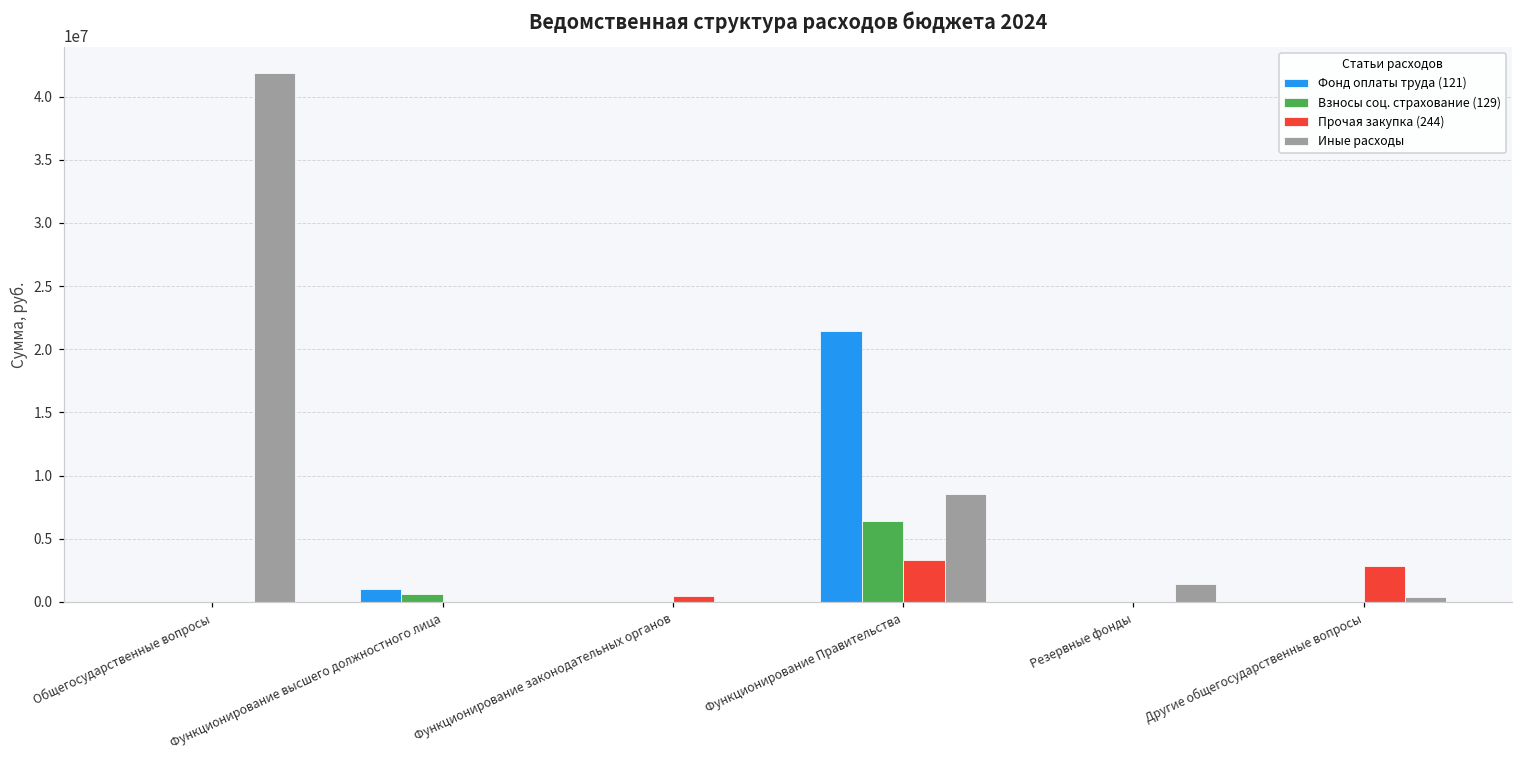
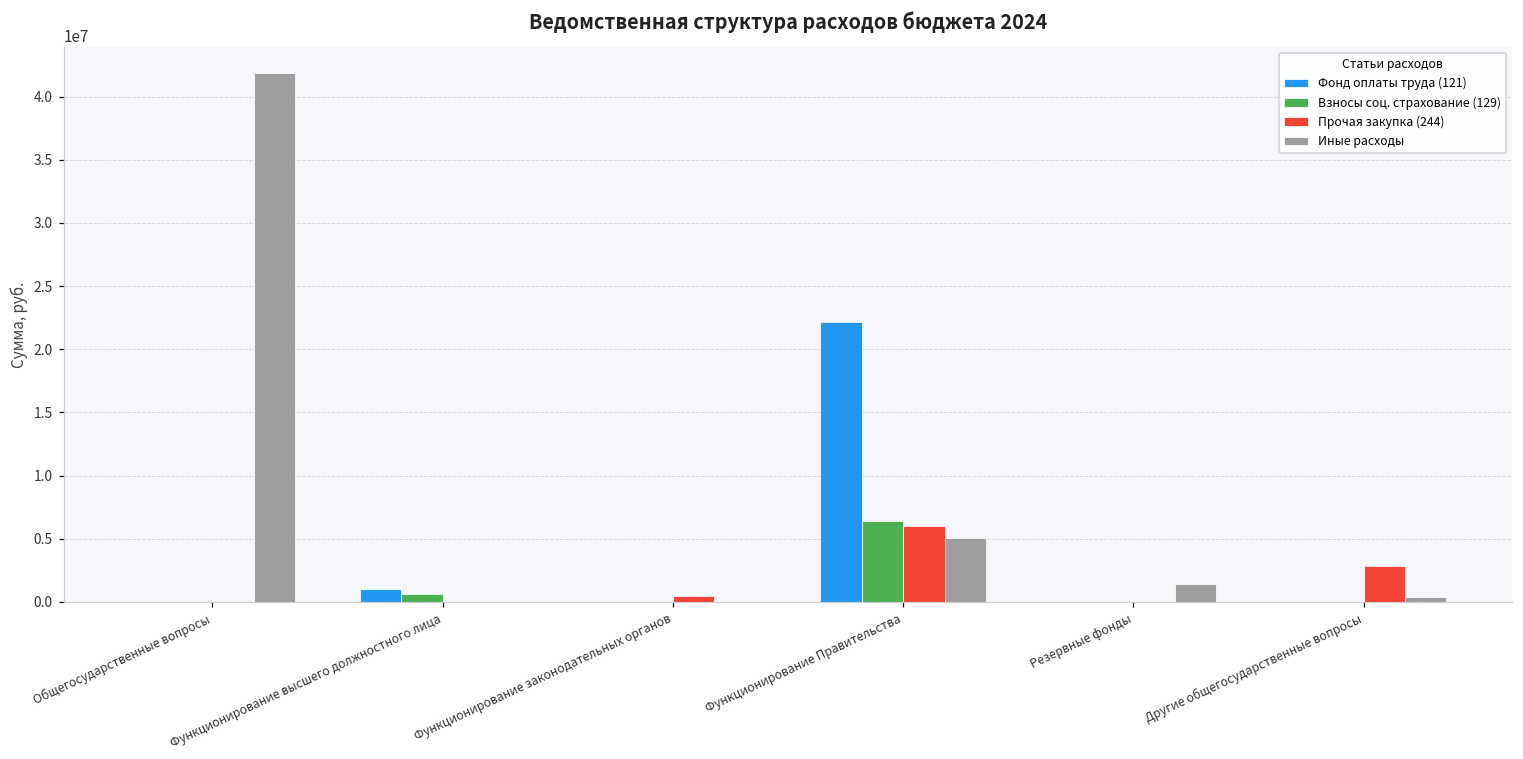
  {
    "Фонд оплаты труда (121)": {
      "Общегосударственные вопросы": 0,
      "Функционирование высшего должностного лица": 1100000,
      "Функционирование законодательных органов": 0,
-     "Функционирование Правительства": 21400000,
+     "Функционирование Правительства": 22100000,
      "Резервные фонды": 0,
      "Другие общегосударственные вопросы": 0
    },
    "Взносы соц. страхование (129)": {
      "Общегосударственные вопросы": 0,
      "Функционирование высшего должностного лица": 600000,
      "Функционирование законодательных органов": 0,
      "Функционирование Правительства": 6400000,
      "Резервные фонды": 0,
      "Другие общегосударственные вопросы": 0
    },
    "Прочая закупка (244)": {
      "Общегосударственные вопросы": 0,
      "Функционирование высшего должностного лица": 0,
      "Функционирование законодательных органов": 500000,
-     "Функционирование Правительства": 3300000,
+     "Функционирование Правительства": 6000000,
      "Резервные фонды": 0,
      "Другие общегосударственные вопросы": 2800000
    },
    "Иные расходы": {
      "Общегосударственные вопросы": 41800000,
      "Функционирование высшего должностного лица": 0,
      "Функционирование законодательных органов": 0,
-     "Функционирование Правительства": 8600000,
+     "Функционирование Правительства": 5100000,
      "Резервные фонды": 1400000,
      "Другие общегосударственные вопросы": 400000
    }
  }
